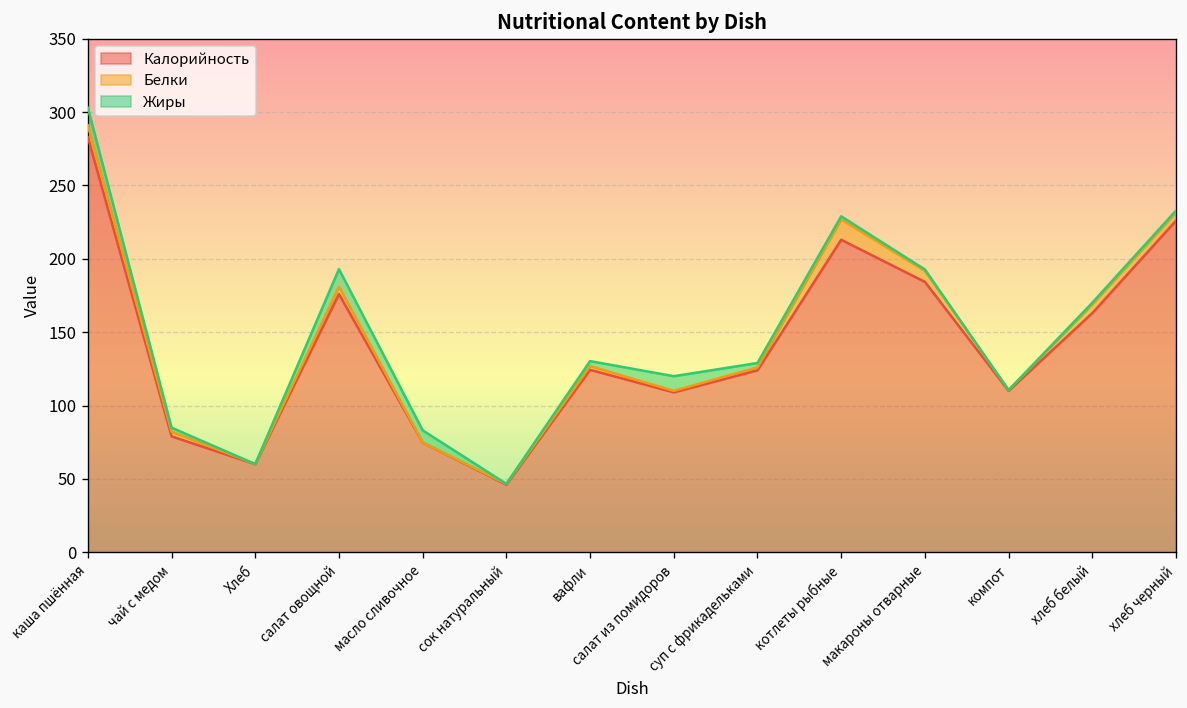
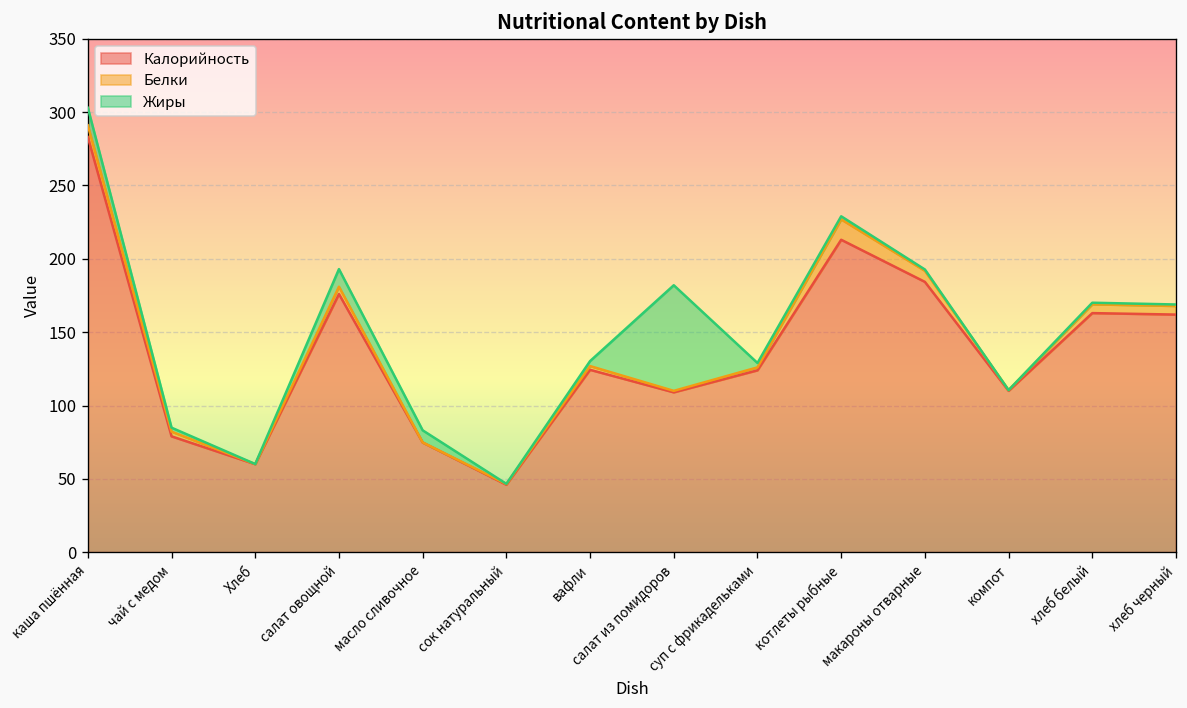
  {
    "Калорийность": {
      "каша пшённая": 283,
      "чай с медом": 79,
      "салат овощной": 176,
      "вафли": 124,
      "котлеты рыбные": 213,
      "макароны отварные": 184,
      "хлеб белый": 163,
-     "хлеб черный": 226
+     "хлеб черный": 162
    },
    "Белки": {
      "каша пшённая": 8,
      "чай с медом": 3,
      "салат овощной": 5,
      "вафли": 3,
      "котлеты рыбные": 14
    },
    "Жиры": {
      "каша пшённая": 12,
      "чай с медом": 3,
      "салат овощной": 12,
      "масло сливочное": 8,
      "вафли": 3,
-     "салат из помидоров": 10,
+     "салат из помидоров": 72,
      "суп с фрикадельками": 3,
      "котлеты рыбные": 2
    }
  }
